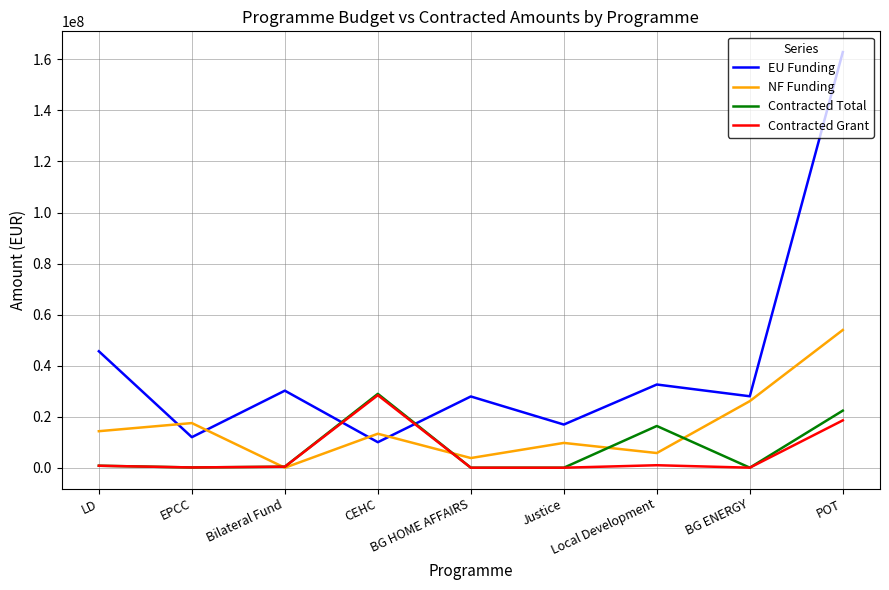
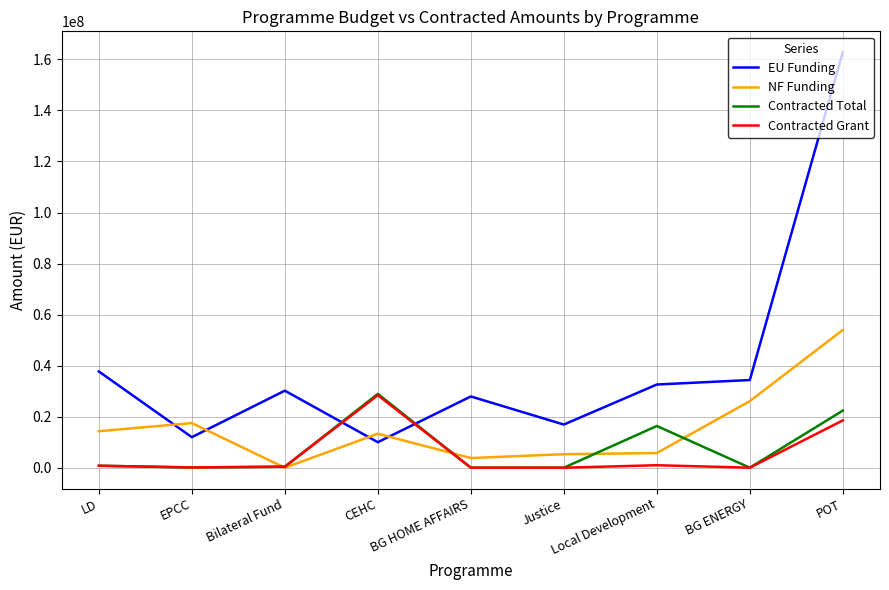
  {
    "EU Funding": {
-     "LD": 46000000,
+     "LD": 38000000,
      "EPCC": 12000000,
      "Bilateral Fund": 30000000,
      "CEHC": 10000000,
      "BG HOME AFFAIRS": 28000000,
      "Justice": 17000000,
      "Local Development": 33000000,
-     "BG ENERGY": 28000000
+     "BG ENERGY": 34000000
    },
    "NF Funding": {
      "LD": 14000000,
      "EPCC": 17000000,
      "CEHC": 13000000,
      "BG HOME AFFAIRS": 4000000,
-     "Justice": 10000000,
+     "Justice": 5000000,
      "Local Development": 6000000,
      "BG ENERGY": 26000000,
      "POT": 54000000
    },
    "Contracted Total": {
      "Local Development": 16000000,
      "POT": 22000000
    },
    "Contracted Grant": {
      "Local Development": 1000000,
      "POT": 19000000
    }
  }
